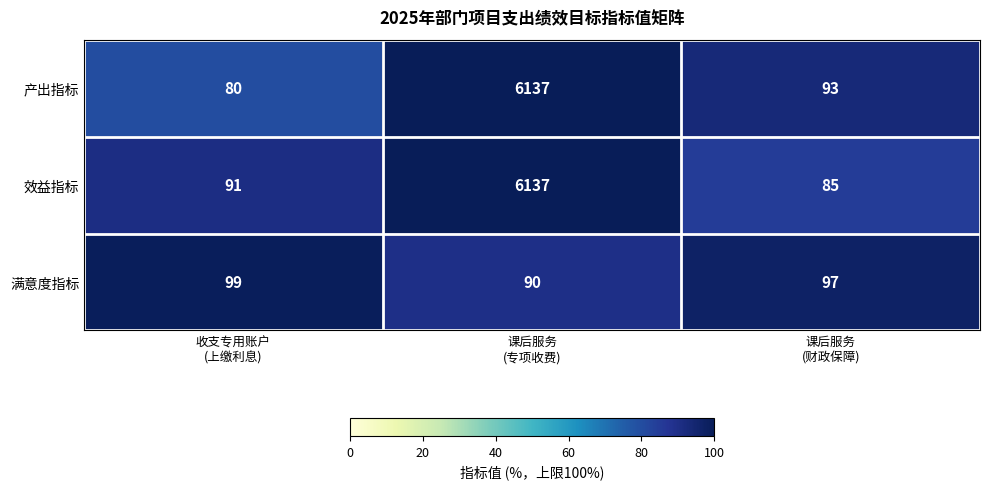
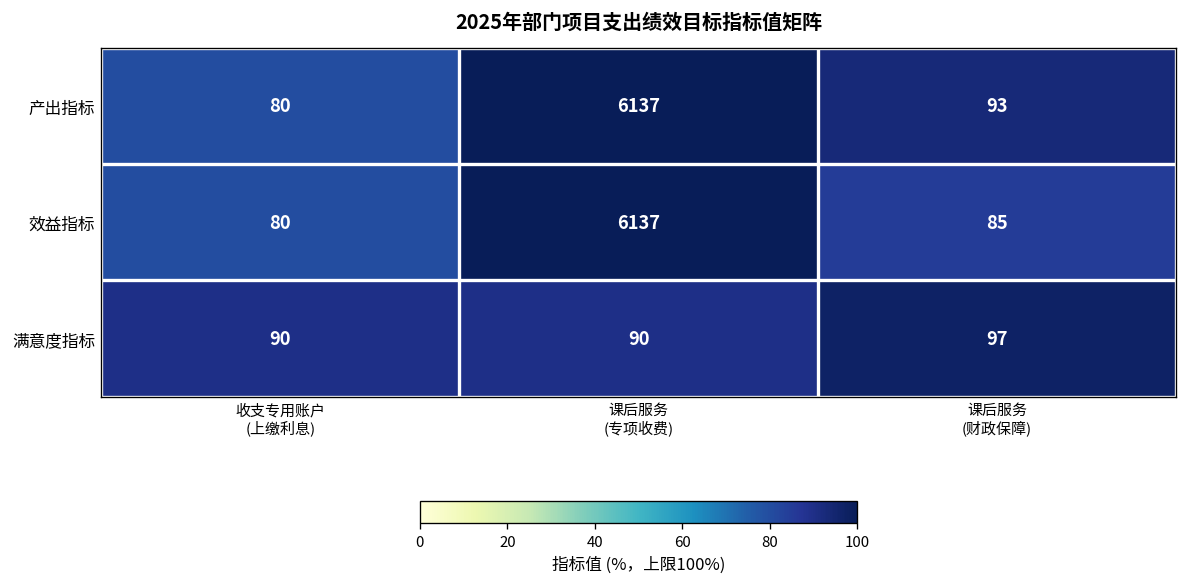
  {
    "产出指标": {
      "收支专用账户 (上缴利息)": 80,
      "课后服务 (专项收费)": 6137,
      "课后服务 (财政保障)": 93
    },
    "效益指标": {
-     "收支专用账户 (上缴利息)": 91,
+     "收支专用账户 (上缴利息)": 80,
      "课后服务 (专项收费)": 6137,
      "课后服务 (财政保障)": 85
    },
    "满意度指标": {
-     "收支专用账户 (上缴利息)": 99,
+     "收支专用账户 (上缴利息)": 90,
      "课后服务 (专项收费)": 90,
      "课后服务 (财政保障)": 97
    }
  }
